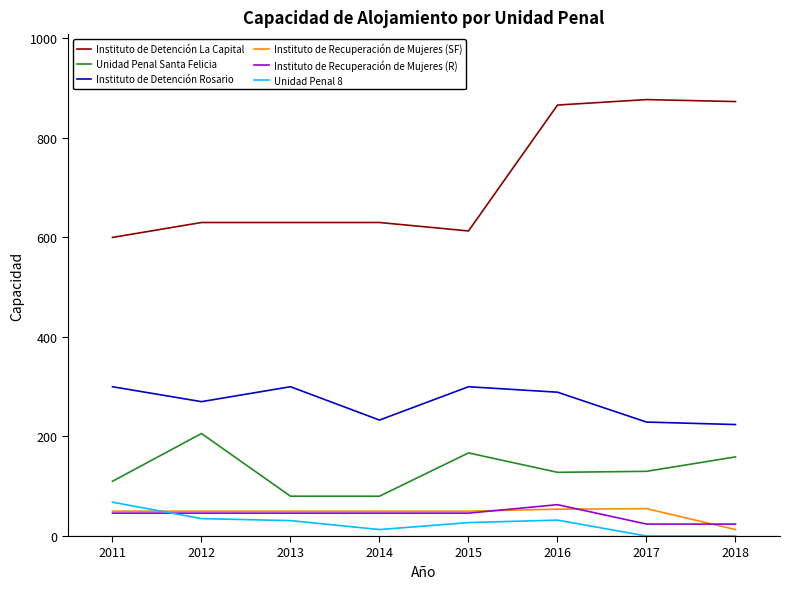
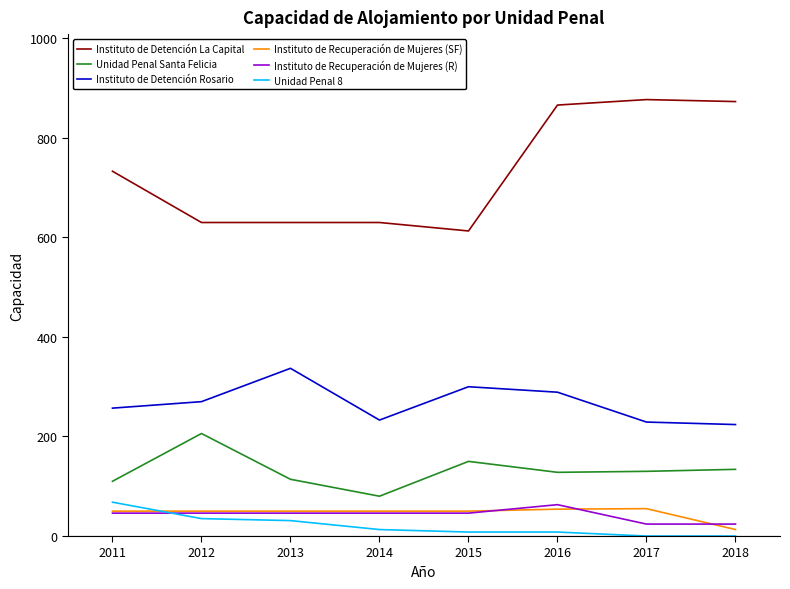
  {
    "Instituto de Detención La Capital": {
-     "2011": 600,
+     "2011": 730,
      "2012": 630,
      "2013": 630,
      "2014": 630,
      "2015": 610,
      "2016": 870,
      "2017": 880,
      "2018": 870
    },
    "Unidad Penal Santa Felicia": {
      "2011": 110,
      "2012": 210,
-     "2013": 80,
+     "2013": 110,
      "2014": 80,
-     "2015": 170,
+     "2015": 150,
      "2016": 130,
      "2017": 130,
-     "2018": 160
+     "2018": 130
    },
    "Instituto de Detención Rosario": {
-     "2011": 300,
+     "2011": 260,
      "2012": 270,
-     "2013": 300,
+     "2013": 340,
      "2014": 230,
      "2015": 300,
      "2016": 290,
      "2017": 230,
      "2018": 220
    },
    "Instituto de Recuperación de Mujeres (SF)": {
      "2016": 50,
      "2017": 60,
      "2018": 10
    },
    "Instituto de Recuperación de Mujeres (R)": {
      "2016": 60,
      "2017": 20,
      "2018": 20
    },
    "Unidad Penal 8": {
      "2011": 70,
      "2012": 40,
      "2013": 30,
      "2014": 10,
-     "2015": 30,
-     "2016": 30,
+     "2015": 10,
+     "2016": 10,
      "2017": 0,
      "2018": 0
    }
  }
